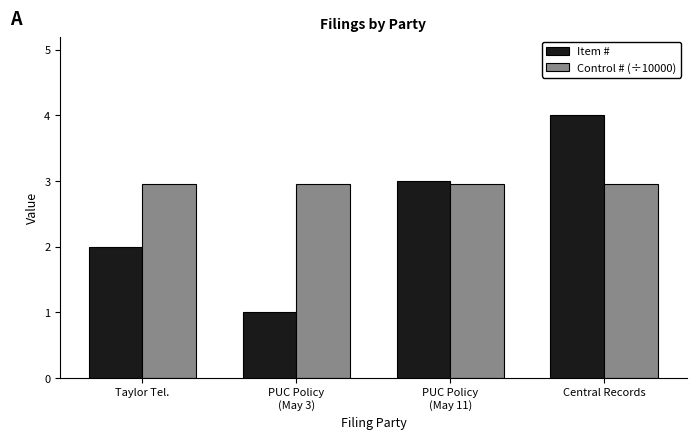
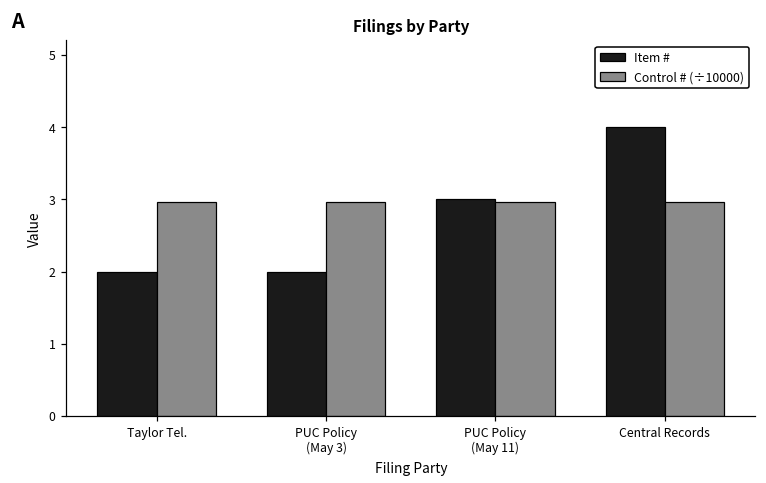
  {
    "Item #": {
      "Taylor Tel.": 2,
-     "PUC Policy (May 3)": 1,
+     "PUC Policy (May 3)": 2,
      "PUC Policy (May 11)": 3,
      "Central Records": 4
    },
    "Control # (÷10000)": {
      "Taylor Tel.": 3.0,
      "PUC Policy (May 3)": 3.0,
      "PUC Policy (May 11)": 3.0,
      "Central Records": 3.0
    }
  }
